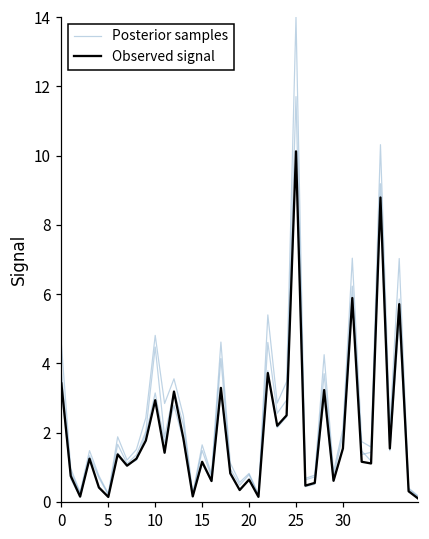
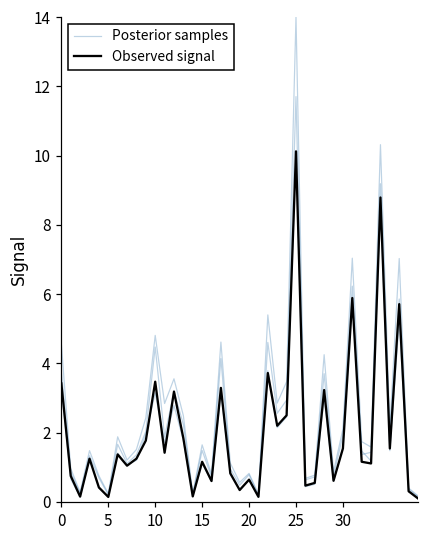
  {
    "Observed signal": {
      "0": 3.4,
-     "10": 2.9,
+     "10": 3.5,
      "25": 10.1
    }
  }
